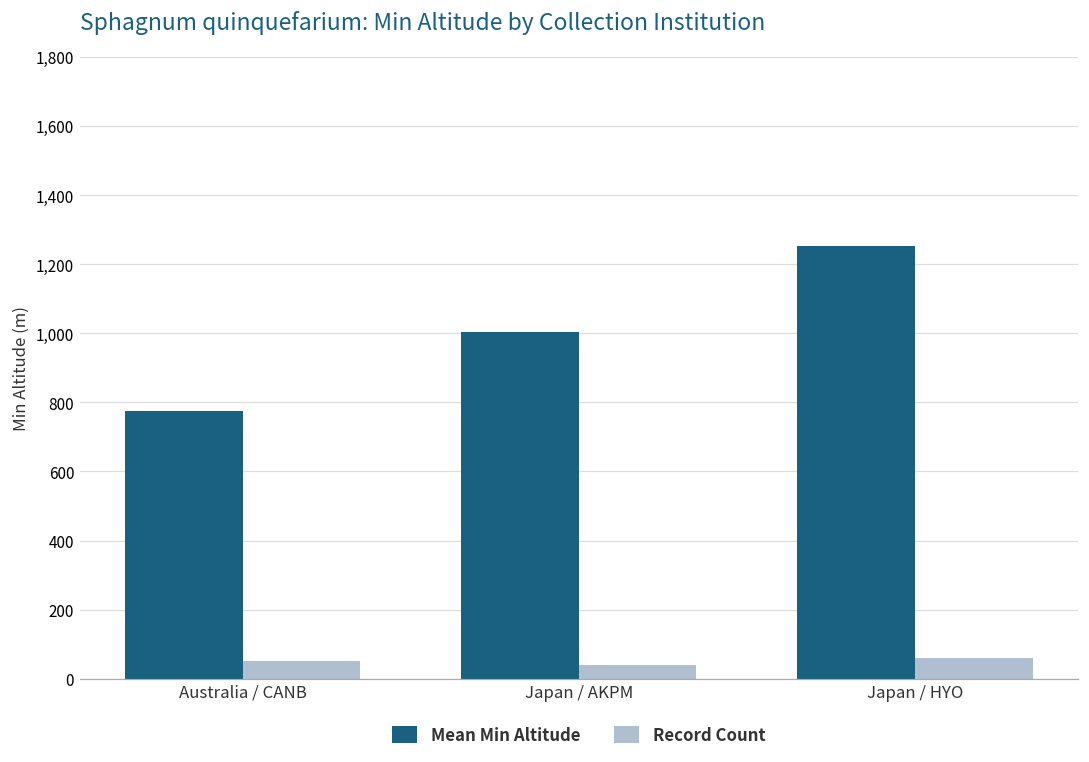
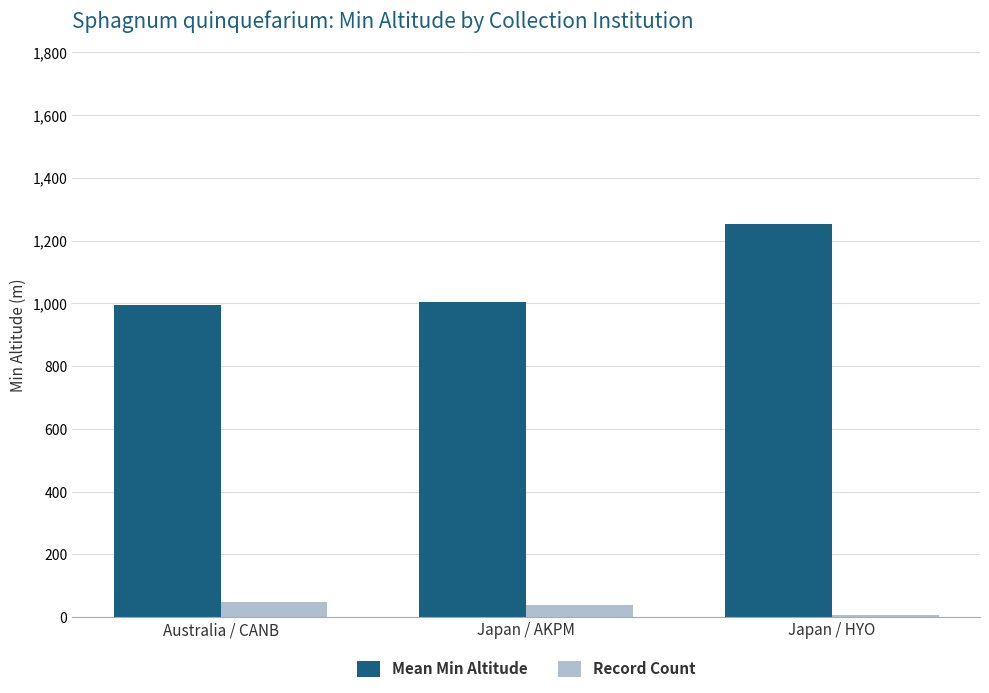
  {
    "Mean Min Altitude": {
-     "Australia / CANB": "780",
+     "Australia / CANB": "990",
      "Japan / AKPM": "1,010",
      "Japan / HYO": "1,250"
    },
    "Record Count": {
      "Australia / CANB": "50",
      "Japan / AKPM": "40",
-     "Japan / HYO": "60"
+     "Japan / HYO": "10"
    }
  }
